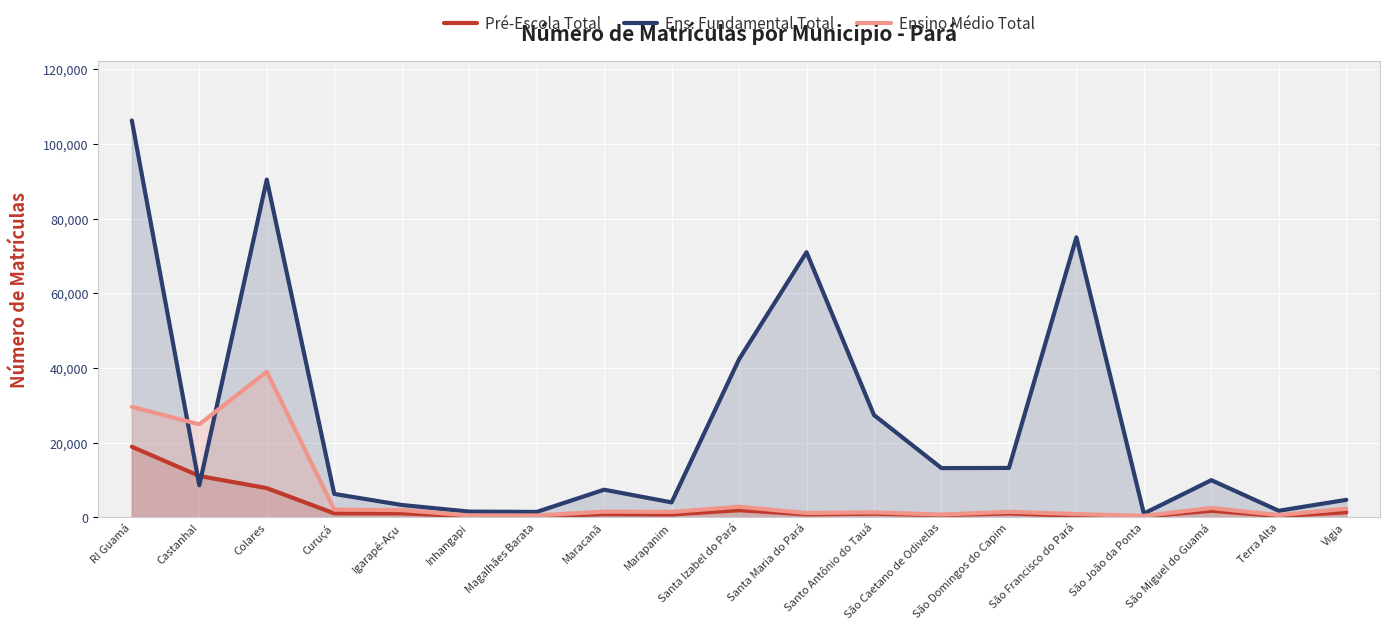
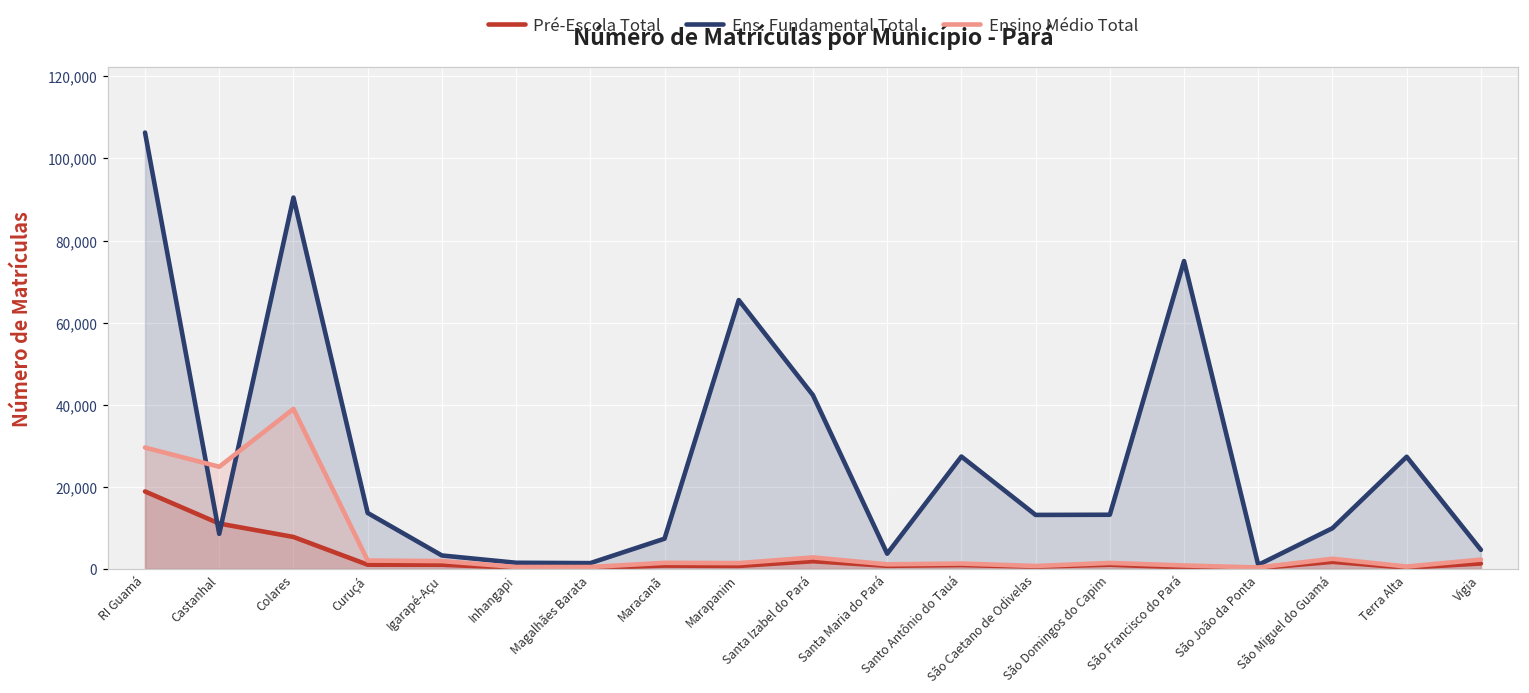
  {
    "Pré-Escola Total": {
      "RI Guamá": "19,000",
      "Castanhal": "11,000",
      "Colares": "8,000",
      "Curuçá": "1,000",
      "Igarapé-Açu": "1,000",
      "Maracanã": "1,000",
      "Santa Izabel do Pará": "2,000",
      "São Miguel do Guamá": "2,000",
      "Vigia": "1,000"
    },
    "Ens. Fundamental Total": {
      "RI Guamá": "106,000",
      "Castanhal": "9,000",
      "Colares": "90,000",
-     "Curuçá": "6,000",
+     "Curuçá": "14,000",
      "Igarapé-Açu": "3,000",
      "Inhangapi": "2,000",
      "Magalhães Barata": "1,000",
      "Maracanã": "7,000",
-     "Marapanim": "4,000",
+     "Marapanim": "65,000",
      "Santa Izabel do Pará": "42,000",
-     "Santa Maria do Pará": "71,000",
+     "Santa Maria do Pará": "4,000",
      "Santo Antônio do Tauá": "27,000",
      "São Caetano de Odivelas": "13,000",
      "São Domingos do Capim": "13,000",
      "São Francisco do Pará": "75,000",
      "São Miguel do Guamá": "10,000",
-     "Terra Alta": "2,000",
+     "Terra Alta": "27,000",
      "Vigia": "5,000"
    },
    "Ensino Médio Total": {
      "RI Guamá": "30,000",
      "Castanhal": "25,000",
      "Colares": "39,000",
      "Curuçá": "2,000",
      "Igarapé-Açu": "2,000",
      "Maracanã": "1,000",
      "Santa Izabel do Pará": "3,000",
      "São Miguel do Guamá": "2,000",
      "Vigia": "2,000"
    }
  }
